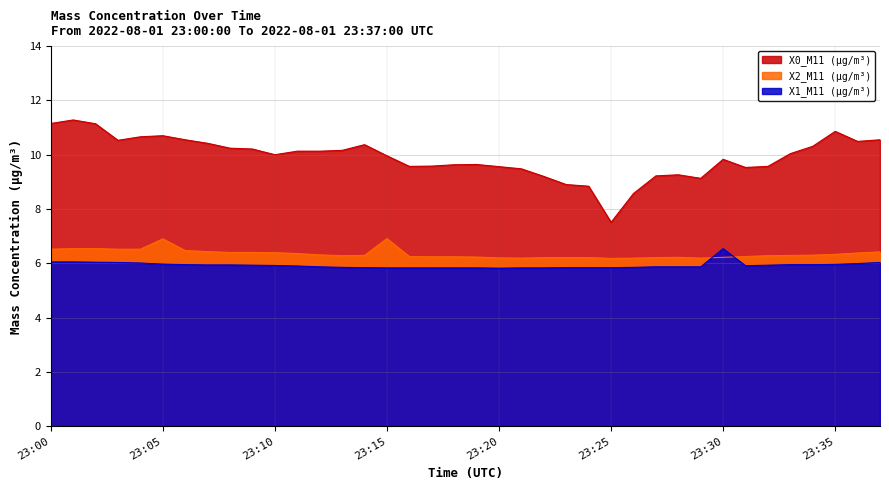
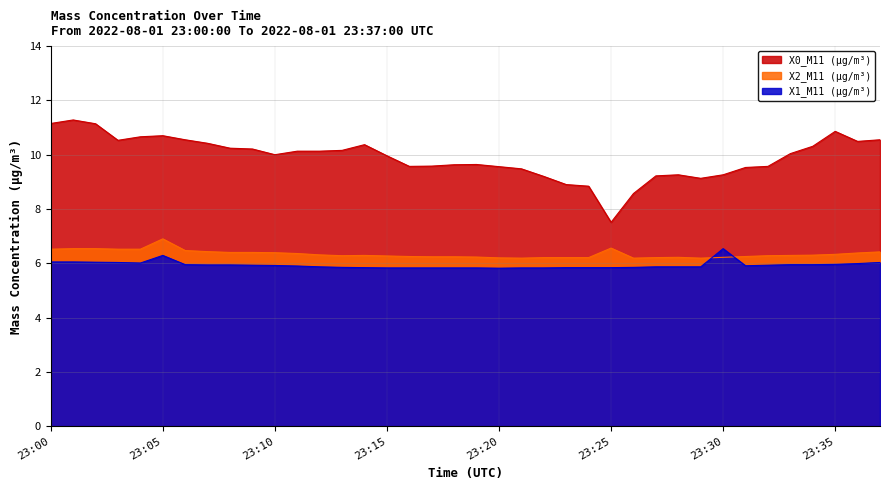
  {
    "X0_M11 (μg/m³)": {
      "23:00": 11.2,
      "23:05": 10.7,
      "23:10": 10.0,
      "23:15": 10.0,
      "23:20": 9.6,
      "23:25": 7.5,
-     "23:30": 9.8,
+     "23:30": 9.3,
      "23:35": 10.9
    },
    "X2_M11 (μg/m³)": {
      "23:00": 6.5,
      "23:05": 6.9,
      "23:10": 6.4,
-     "23:15": 6.9,
+     "23:15": 6.3,
      "23:20": 6.2,
-     "23:25": 6.2,
+     "23:25": 6.6,
      "23:30": 6.2,
      "23:35": 6.3
    },
    "X1_M11 (μg/m³)": {
      "23:00": 6.1,
-     "23:05": 6.0,
+     "23:05": 6.3,
      "23:10": 5.9,
      "23:15": 5.8,
      "23:20": 5.8,
      "23:25": 5.8,
      "23:30": 6.5,
      "23:35": 6.0
    }
  }
